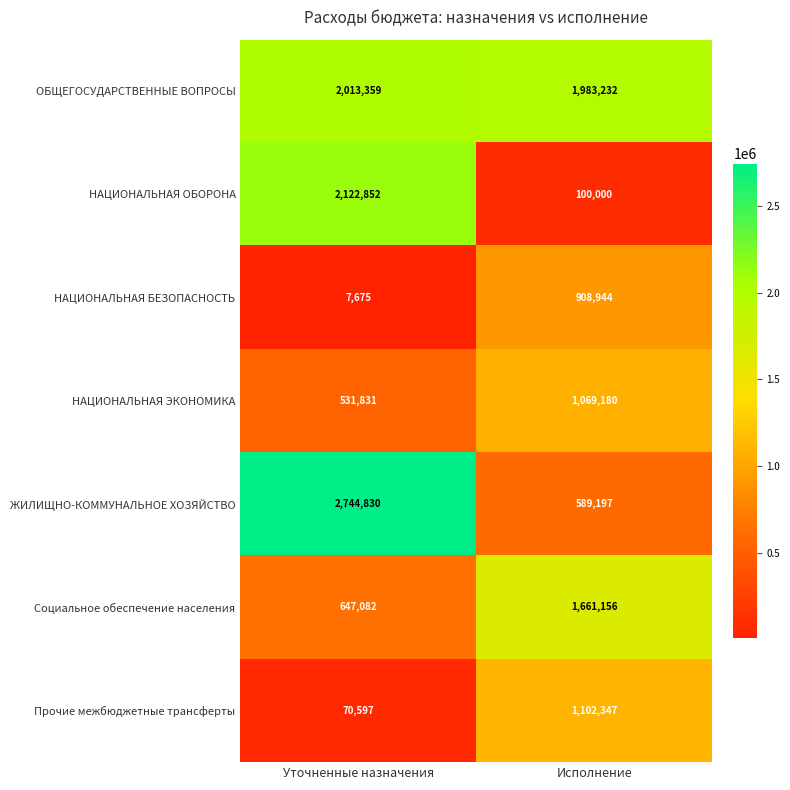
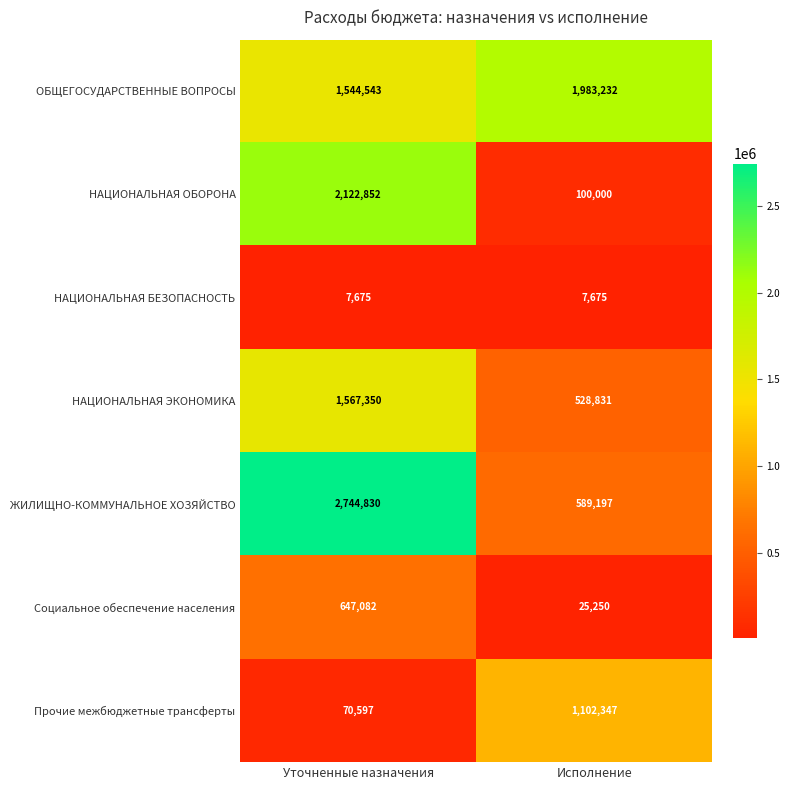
  {
    "ОБЩЕГОСУДАРСТВЕННЫЕ ВОПРОСЫ": {
-     "Уточненные назначения": "2,013,359",
+     "Уточненные назначения": "1,544,543",
      "Исполнение": "1,983,232"
    },
    "НАЦИОНАЛЬНАЯ ОБОРОНА": {
      "Уточненные назначения": "2,122,852",
      "Исполнение": "100,000"
    },
    "НАЦИОНАЛЬНАЯ БЕЗОПАСНОСТЬ": {
      "Уточненные назначения": "7,675",
-     "Исполнение": "908,944"
+     "Исполнение": "7,675"
    },
    "НАЦИОНАЛЬНАЯ ЭКОНОМИКА": {
-     "Уточненные назначения": "531,831",
-     "Исполнение": "1,069,180"
+     "Уточненные назначения": "1,567,350",
+     "Исполнение": "528,831"
    },
    "ЖИЛИЩНО-КОММУНАЛЬНОЕ ХОЗЯЙСТВО": {
      "Уточненные назначения": "2,744,830",
      "Исполнение": "589,197"
    },
    "Социальное обеспечение населения": {
      "Уточненные назначения": "647,082",
-     "Исполнение": "1,661,156"
+     "Исполнение": "25,250"
    },
    "Прочие межбюджетные трансферты": {
      "Уточненные назначения": "70,597",
      "Исполнение": "1,102,347"
    }
  }
